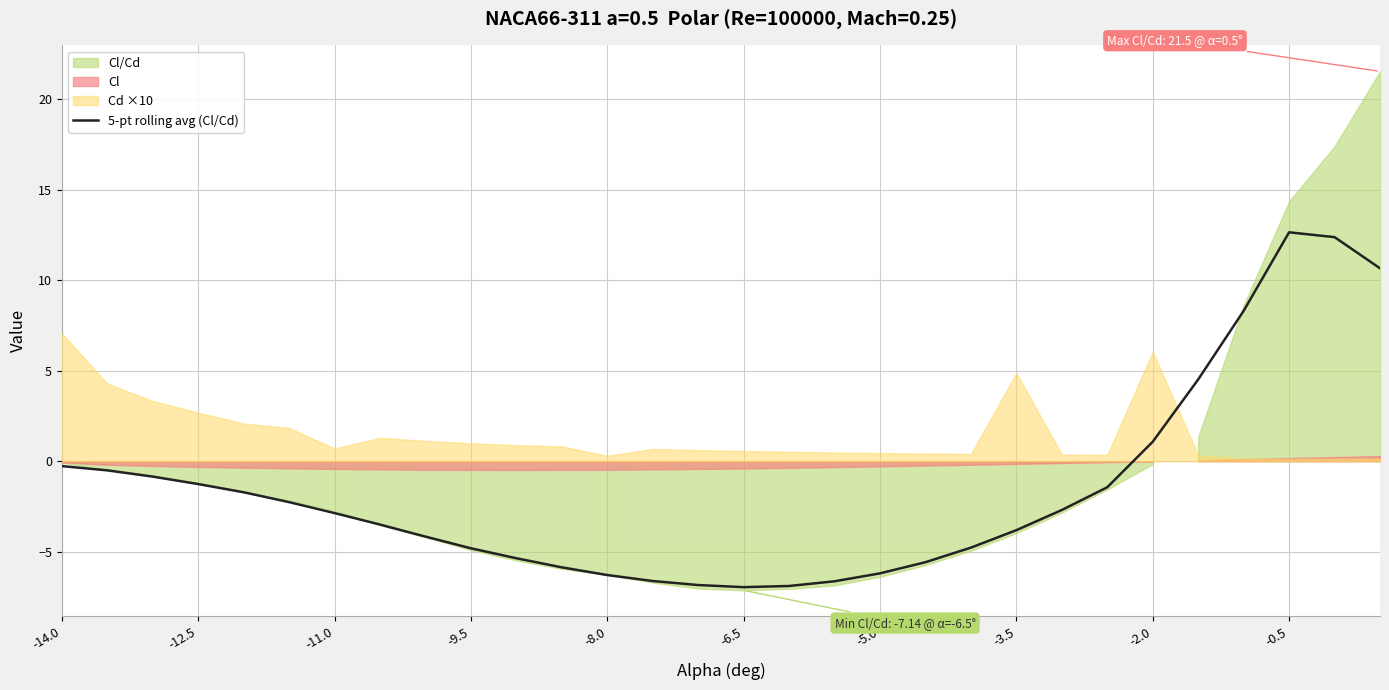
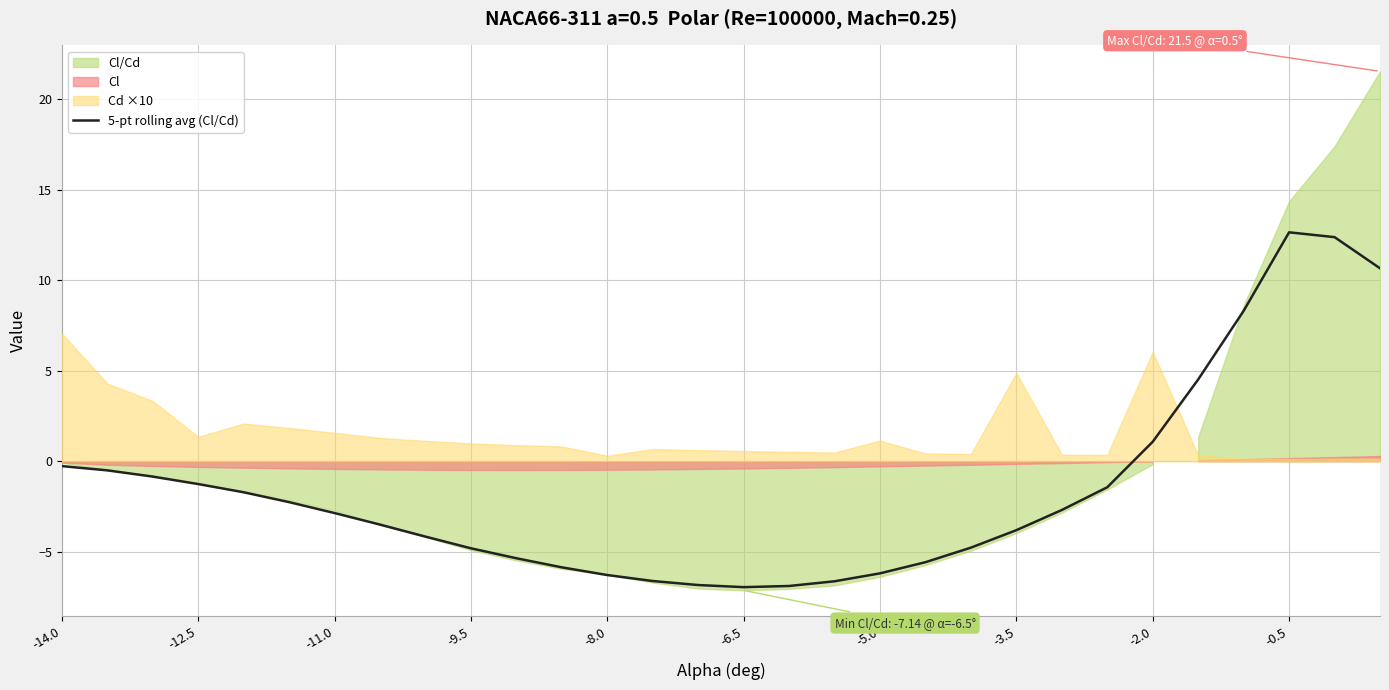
  {
    "5-pt rolling avg (Cl/Cd)": {
      "-14.0": -0.3,
      "-12.5": -1.3,
      "-11.0": -2.9,
      "-9.5": -4.8,
      "-8.0": -6.3,
      "-5.0": -6.2,
      "-3.5": -3.8,
      "-2.0": 1.1,
      "-0.5": 12.6
    },
    "Cd ×10": {
      "-14.0": 7.1,
-     "-12.5": 2.7,
-     "-11.0": 0.7,
+     "-12.5": 1.3,
+     "-11.0": 1.6,
      "-9.5": 1.0,
      "-8.0": 0.3,
      "-6.5": 0.6,
-     "-5.0": 0.4,
+     "-5.0": 1.1,
      "-3.5": 4.9,
      "-2.0": 6.0
    }
  }
